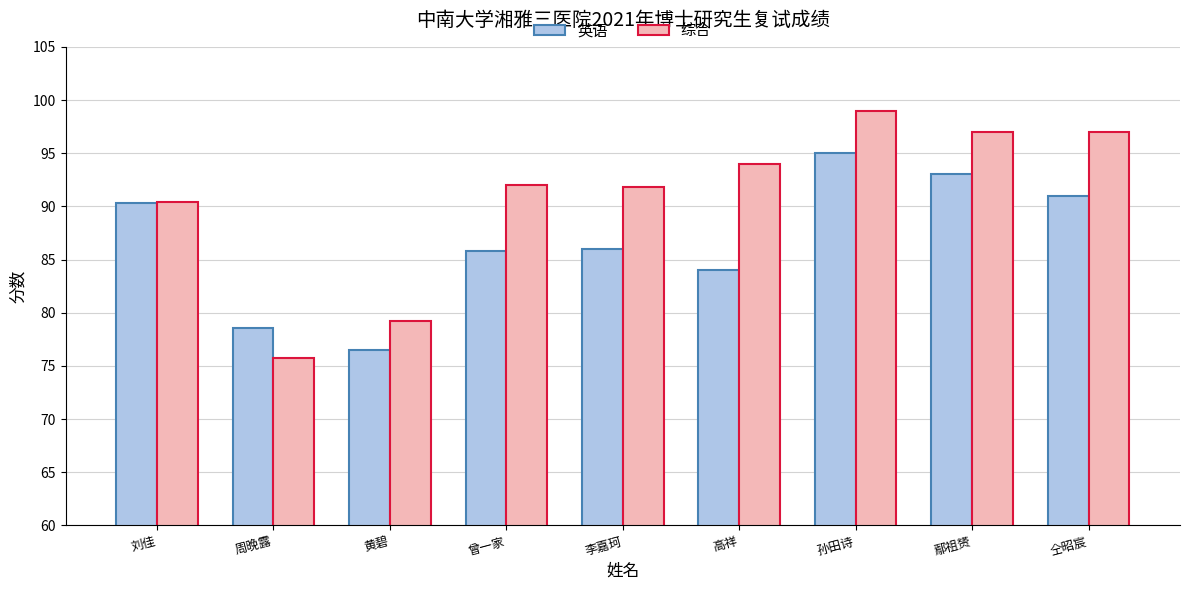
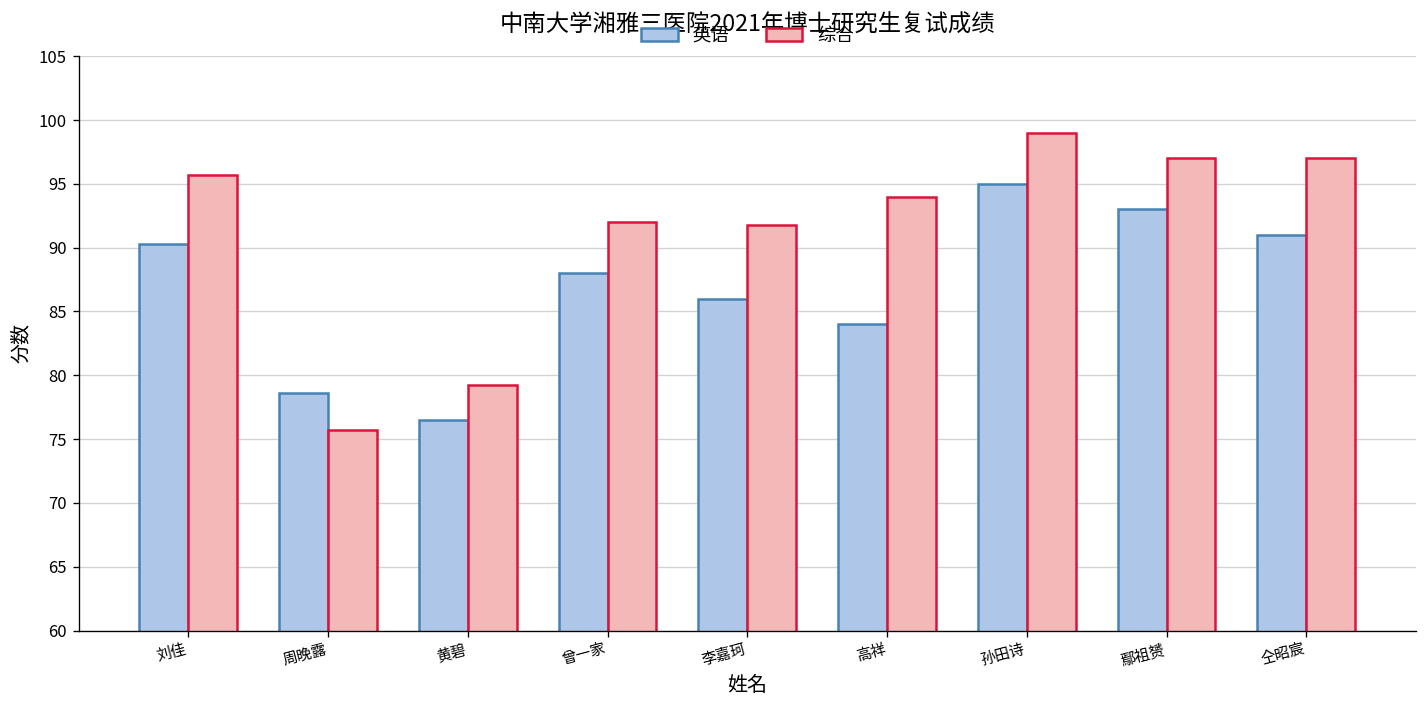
  {
    "英语": {
      "刘佳": 90.3,
      "周晚露": 78.6,
      "黄碧": 76.5,
-     "曾一家": 85.8,
+     "曾一家": 88.0,
      "李嘉珂": 86.0,
      "高祥": 84.0,
      "孙田诗": 95.0,
      "鄢祖赟": 93.0,
      "仝昭宸": 91.0
    },
    "综合": {
-     "刘佳": 90.4,
+     "刘佳": 95.7,
      "周晚露": 75.7,
      "黄碧": 79.2,
      "曾一家": 92.0,
      "李嘉珂": 91.8,
      "高祥": 94.0,
      "孙田诗": 99.0,
      "鄢祖赟": 97.0,
      "仝昭宸": 97.0
    }
  }
